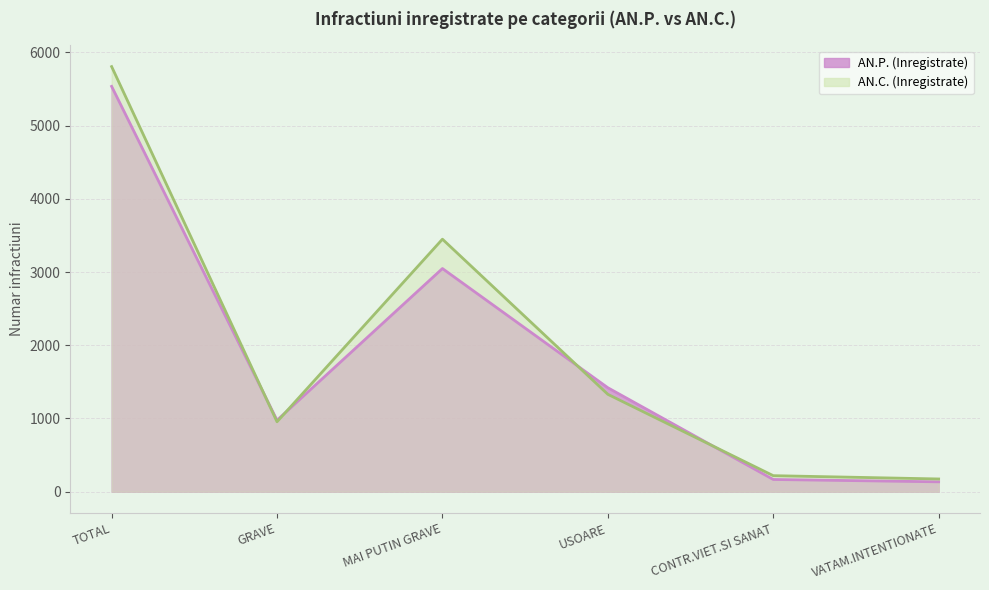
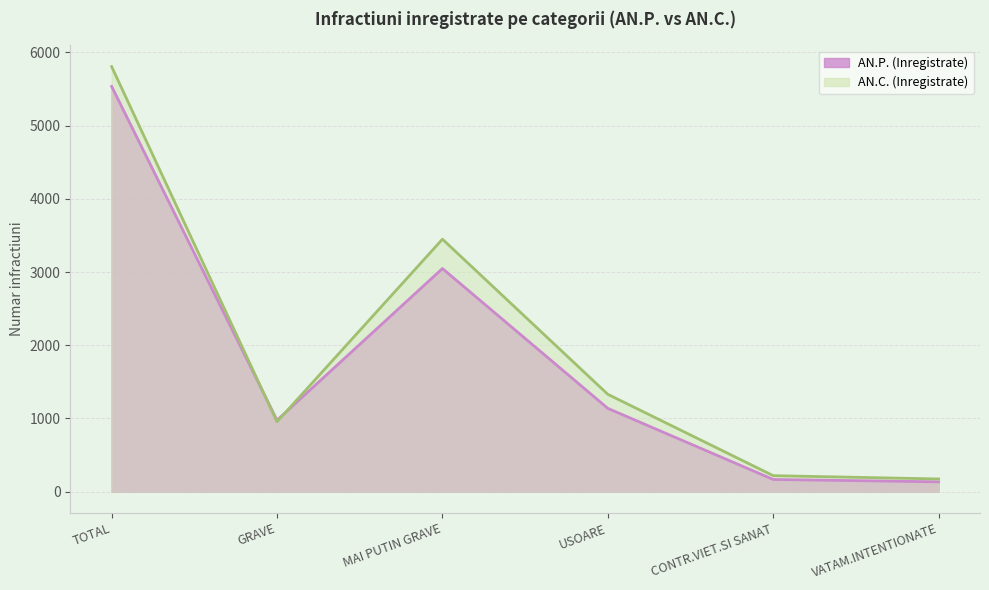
  {
    "AN.P. (Inregistrate)": {
      "TOTAL": 5500,
      "MAI PUTIN GRAVE": 3000,
-     "USOARE": 1400,
+     "USOARE": 1100,
      "CONTR.VIET.SI SANAT": 200,
      "VATAM.INTENTIONATE": 100
    },
    "AN.C. (Inregistrate)": {
      "TOTAL": 5800,
      "MAI PUTIN GRAVE": 3400,
      "USOARE": 1300,
      "CONTR.VIET.SI SANAT": 200,
      "VATAM.INTENTIONATE": 200
    }
  }
